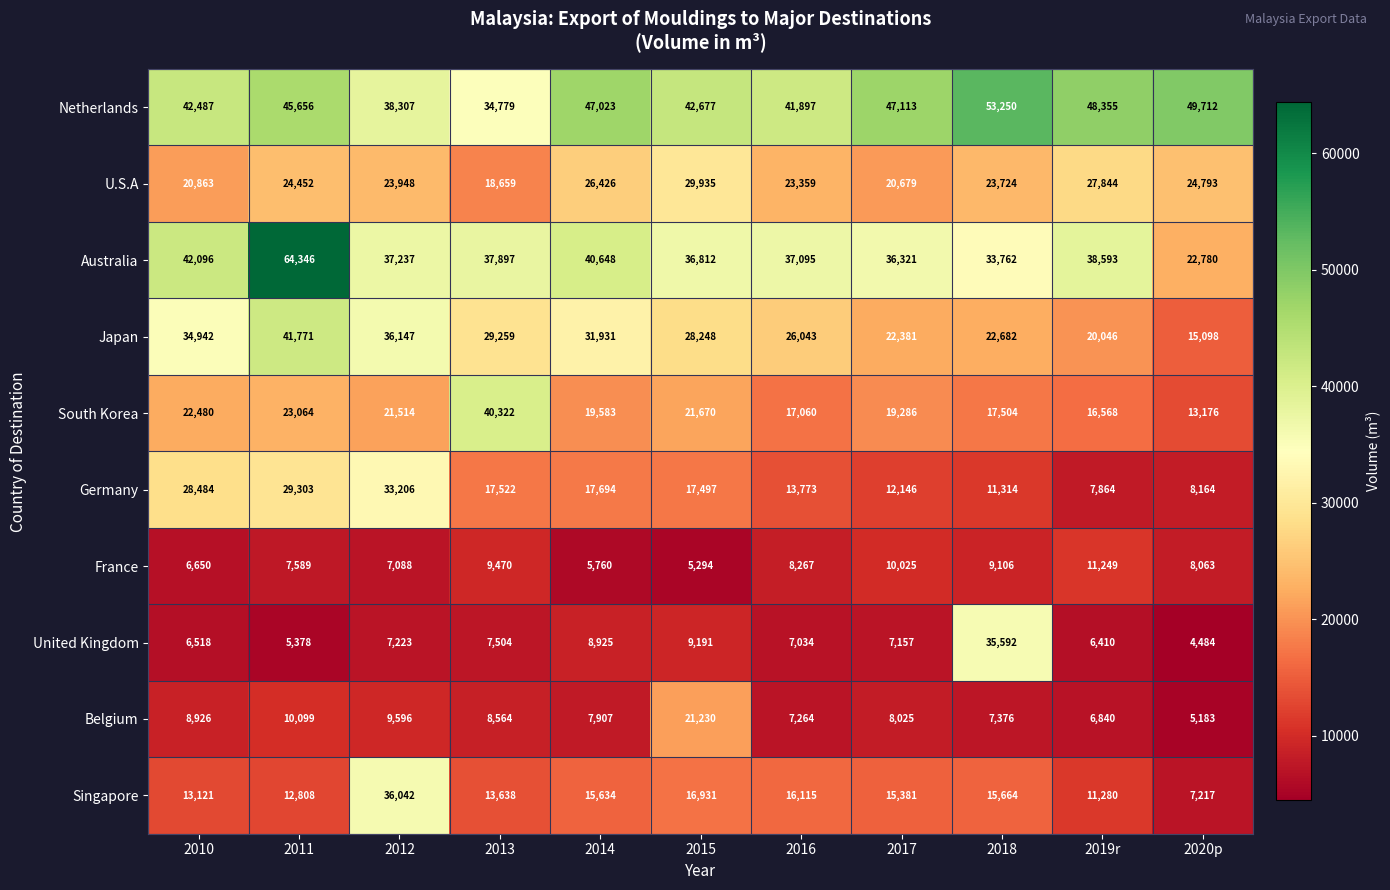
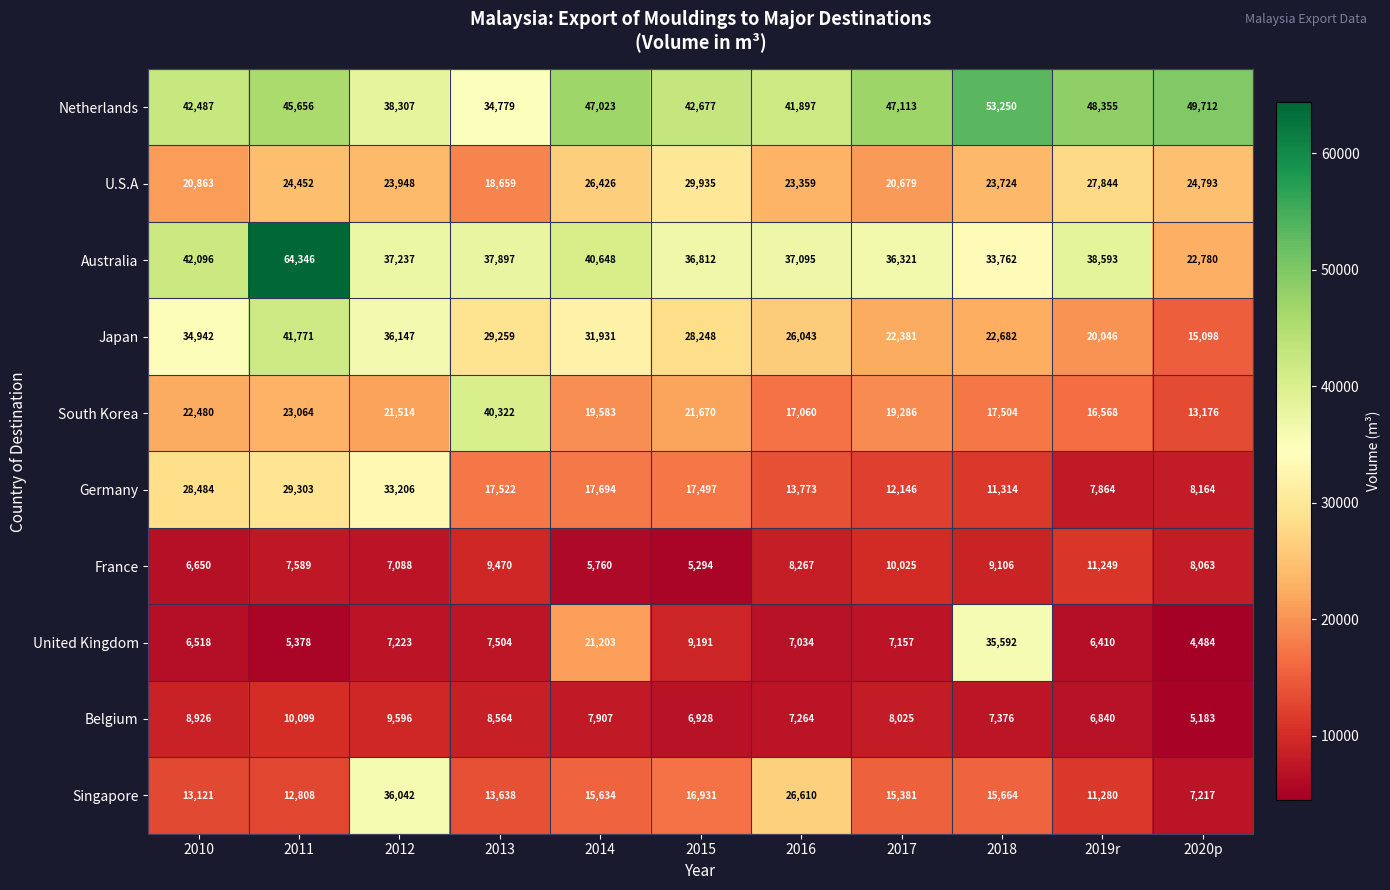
  {
    "Netherlands": {
      "2010": "42,487",
      "2011": "45,656",
      "2012": "38,307",
      "2013": "34,779",
      "2014": "47,023",
      "2015": "42,677",
      "2016": "41,897",
      "2017": "47,113",
      "2018": "53,250",
      "2019r": "48,355",
      "2020p": "49,712"
    },
    "U.S.A": {
      "2010": "20,863",
      "2011": "24,452",
      "2012": "23,948",
      "2013": "18,659",
      "2014": "26,426",
      "2015": "29,935",
      "2016": "23,359",
      "2017": "20,679",
      "2018": "23,724",
      "2019r": "27,844",
      "2020p": "24,793"
    },
    "Australia": {
      "2010": "42,096",
      "2011": "64,346",
      "2012": "37,237",
      "2013": "37,897",
      "2014": "40,648",
      "2015": "36,812",
      "2016": "37,095",
      "2017": "36,321",
      "2018": "33,762",
      "2019r": "38,593",
      "2020p": "22,780"
    },
    "Japan": {
      "2010": "34,942",
      "2011": "41,771",
      "2012": "36,147",
      "2013": "29,259",
      "2014": "31,931",
      "2015": "28,248",
      "2016": "26,043",
      "2017": "22,381",
      "2018": "22,682",
      "2019r": "20,046",
      "2020p": "15,098"
    },
    "South Korea": {
      "2010": "22,480",
      "2011": "23,064",
      "2012": "21,514",
      "2013": "40,322",
      "2014": "19,583",
      "2015": "21,670",
      "2016": "17,060",
      "2017": "19,286",
      "2018": "17,504",
      "2019r": "16,568",
      "2020p": "13,176"
    },
    "Germany": {
      "2010": "28,484",
      "2011": "29,303",
      "2012": "33,206",
      "2013": "17,522",
      "2014": "17,694",
      "2015": "17,497",
      "2016": "13,773",
      "2017": "12,146",
      "2018": "11,314",
      "2019r": "7,864",
      "2020p": "8,164"
    },
    "France": {
      "2010": "6,650",
      "2011": "7,589",
      "2012": "7,088",
      "2013": "9,470",
      "2014": "5,760",
      "2015": "5,294",
      "2016": "8,267",
      "2017": "10,025",
      "2018": "9,106",
      "2019r": "11,249",
      "2020p": "8,063"
    },
    "United Kingdom": {
      "2010": "6,518",
      "2011": "5,378",
      "2012": "7,223",
      "2013": "7,504",
-     "2014": "8,925",
+     "2014": "21,203",
      "2015": "9,191",
      "2016": "7,034",
      "2017": "7,157",
      "2018": "35,592",
      "2019r": "6,410",
      "2020p": "4,484"
    },
    "Belgium": {
      "2010": "8,926",
      "2011": "10,099",
      "2012": "9,596",
      "2013": "8,564",
      "2014": "7,907",
-     "2015": "21,230",
+     "2015": "6,928",
      "2016": "7,264",
      "2017": "8,025",
      "2018": "7,376",
      "2019r": "6,840",
      "2020p": "5,183"
    },
    "Singapore": {
      "2010": "13,121",
      "2011": "12,808",
      "2012": "36,042",
      "2013": "13,638",
      "2014": "15,634",
      "2015": "16,931",
-     "2016": "16,115",
+     "2016": "26,610",
      "2017": "15,381",
      "2018": "15,664",
      "2019r": "11,280",
      "2020p": "7,217"
    }
  }
